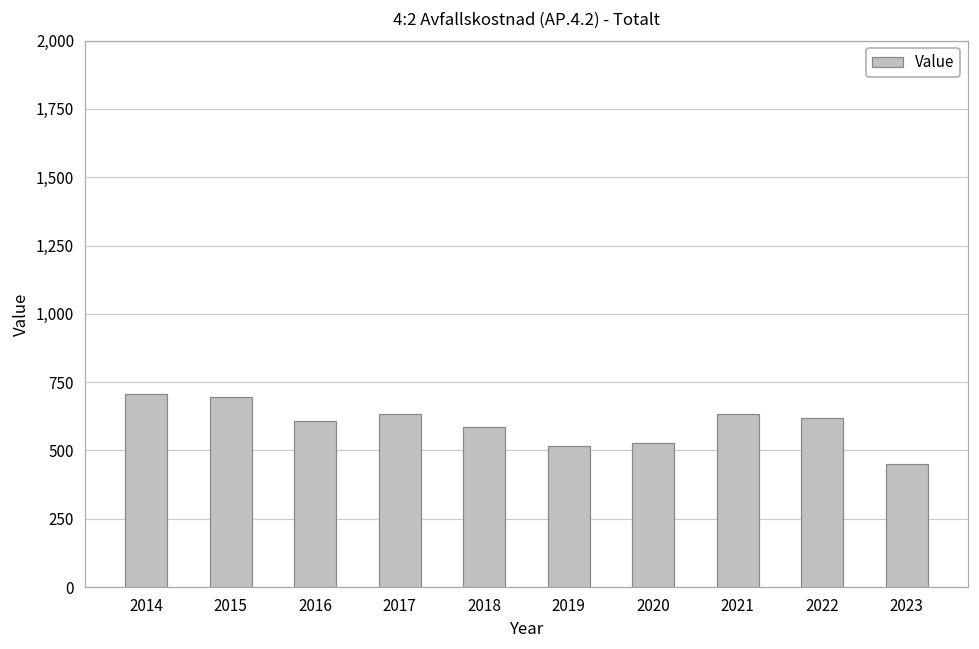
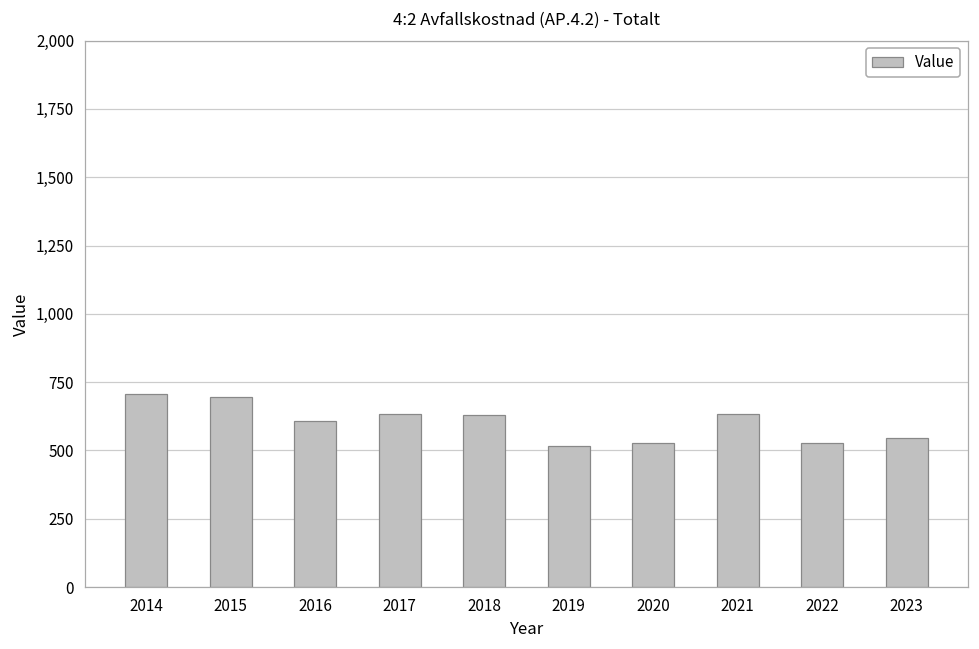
  {
    "2014": 710,
    "2015": 690,
    "2016": 610,
    "2017": 630,
-   "2018": 590,
+   "2018": 630,
    "2019": 520,
    "2020": 530,
    "2021": 630,
-   "2022": 620,
-   "2023": 450
+   "2022": 530,
+   "2023": 550
  }
